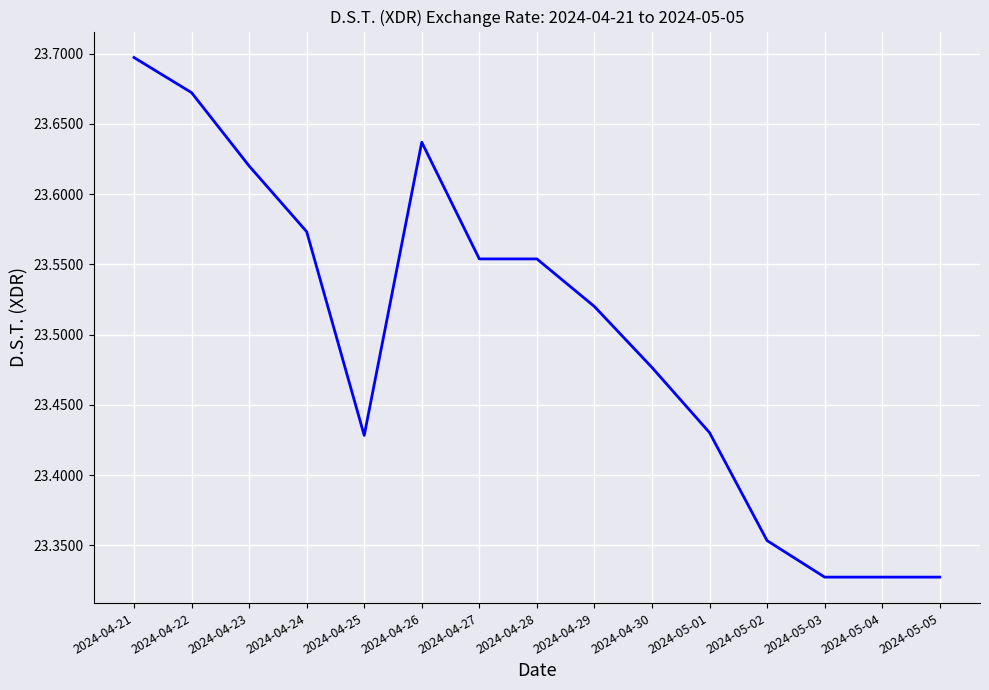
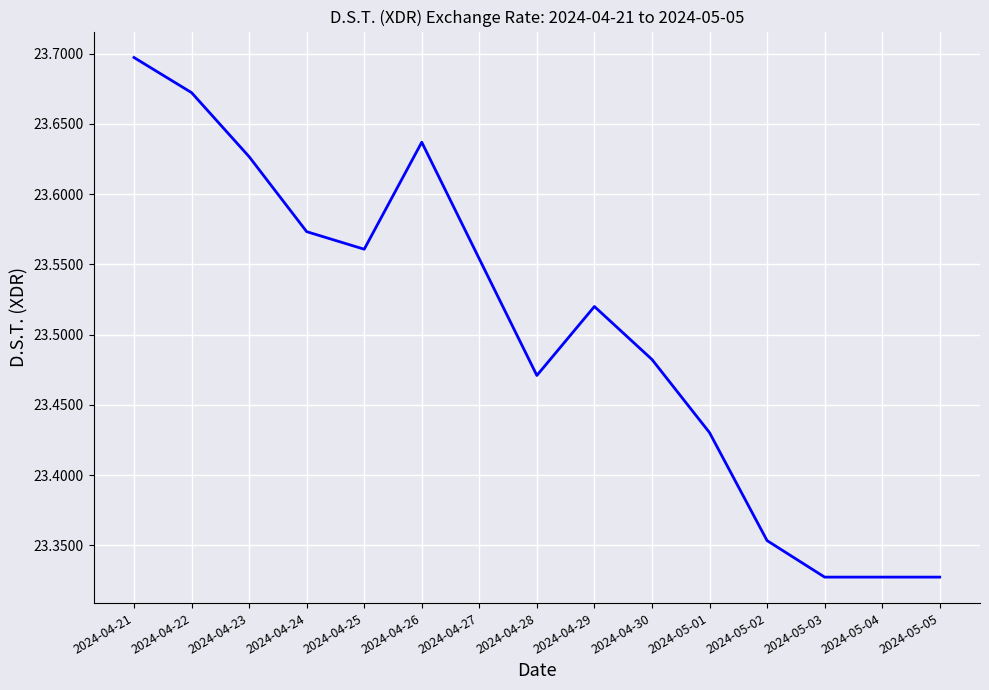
  {
    "2024-04-21": 23.697,
    "2024-04-22": 23.672,
-   "2024-04-23": 23.620,
+   "2024-04-23": 23.627,
    "2024-04-24": 23.573,
-   "2024-04-25": 23.428,
+   "2024-04-25": 23.561,
    "2024-04-26": 23.637,
    "2024-04-27": 23.554,
-   "2024-04-28": 23.554,
+   "2024-04-28": 23.471,
    "2024-04-29": 23.520,
-   "2024-04-30": 23.477,
+   "2024-04-30": 23.482,
    "2024-05-01": 23.430,
    "2024-05-02": 23.353,
    "2024-05-03": 23.327,
    "2024-05-04": 23.327,
    "2024-05-05": 23.327
  }
